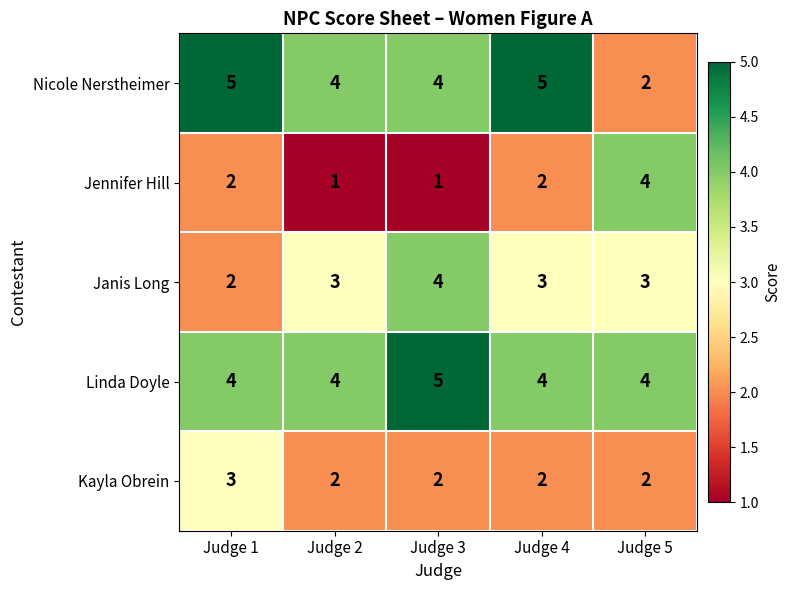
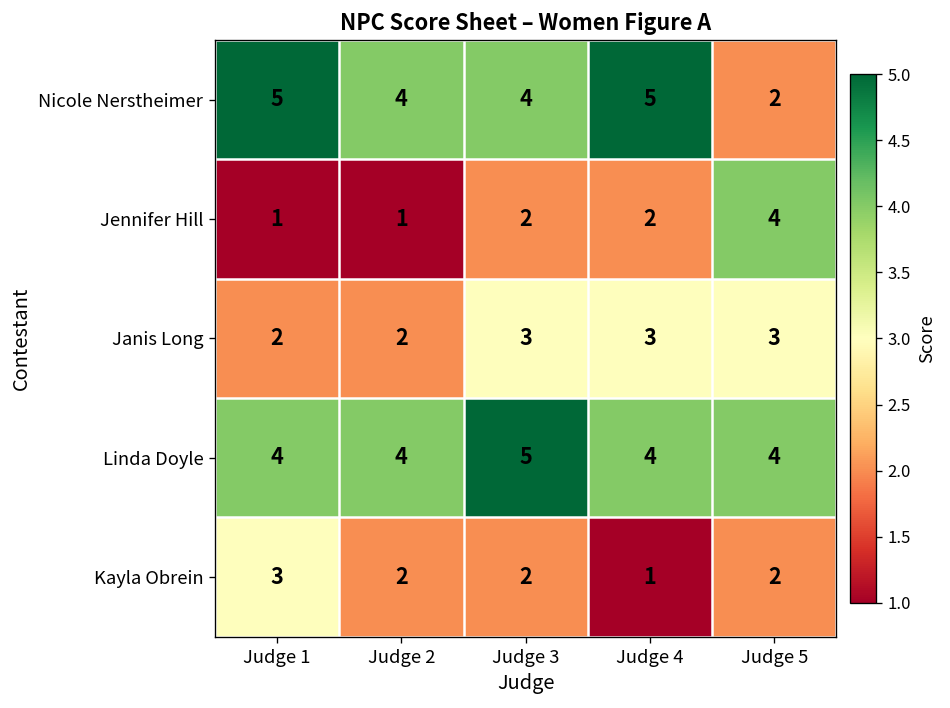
  {
    "Nicole Nerstheimer": {
      "Judge 1": 5,
      "Judge 2": 4,
      "Judge 3": 4,
      "Judge 4": 5,
      "Judge 5": 2
    },
    "Jennifer Hill": {
-     "Judge 1": 2,
+     "Judge 1": 1,
      "Judge 2": 1,
-     "Judge 3": 1,
+     "Judge 3": 2,
      "Judge 4": 2,
      "Judge 5": 4
    },
    "Janis Long": {
      "Judge 1": 2,
-     "Judge 2": 3,
-     "Judge 3": 4,
+     "Judge 2": 2,
+     "Judge 3": 3,
      "Judge 4": 3,
      "Judge 5": 3
    },
    "Linda Doyle": {
      "Judge 1": 4,
      "Judge 2": 4,
      "Judge 3": 5,
      "Judge 4": 4,
      "Judge 5": 4
    },
    "Kayla Obrein": {
      "Judge 1": 3,
      "Judge 2": 2,
      "Judge 3": 2,
-     "Judge 4": 2,
+     "Judge 4": 1,
      "Judge 5": 2
    }
  }
